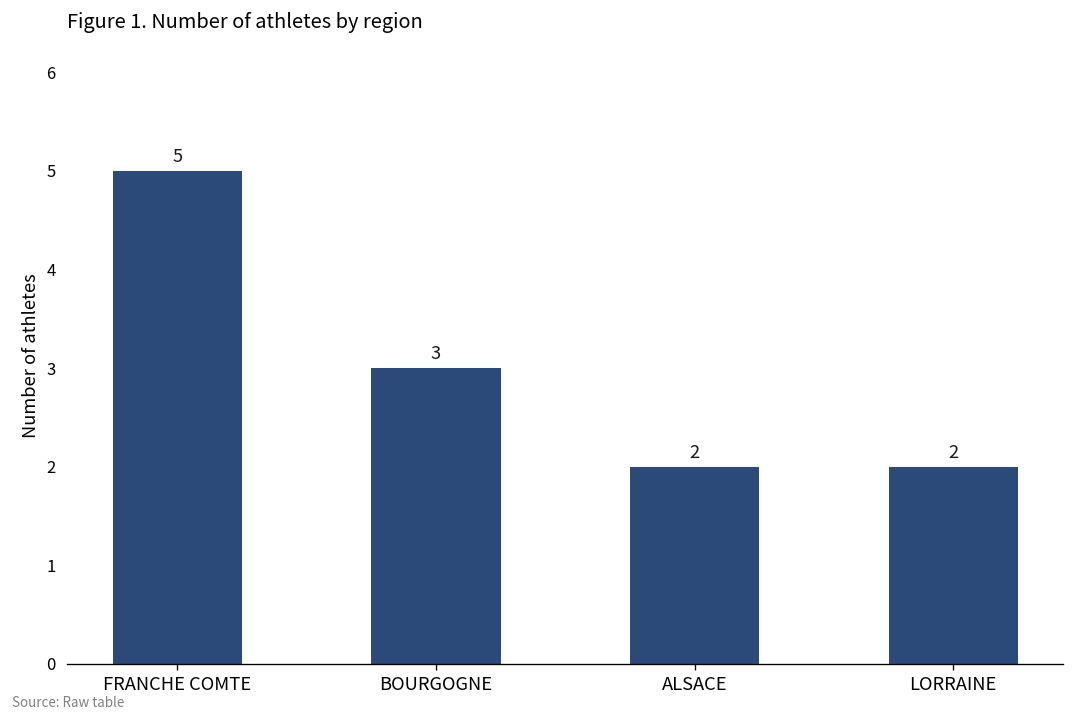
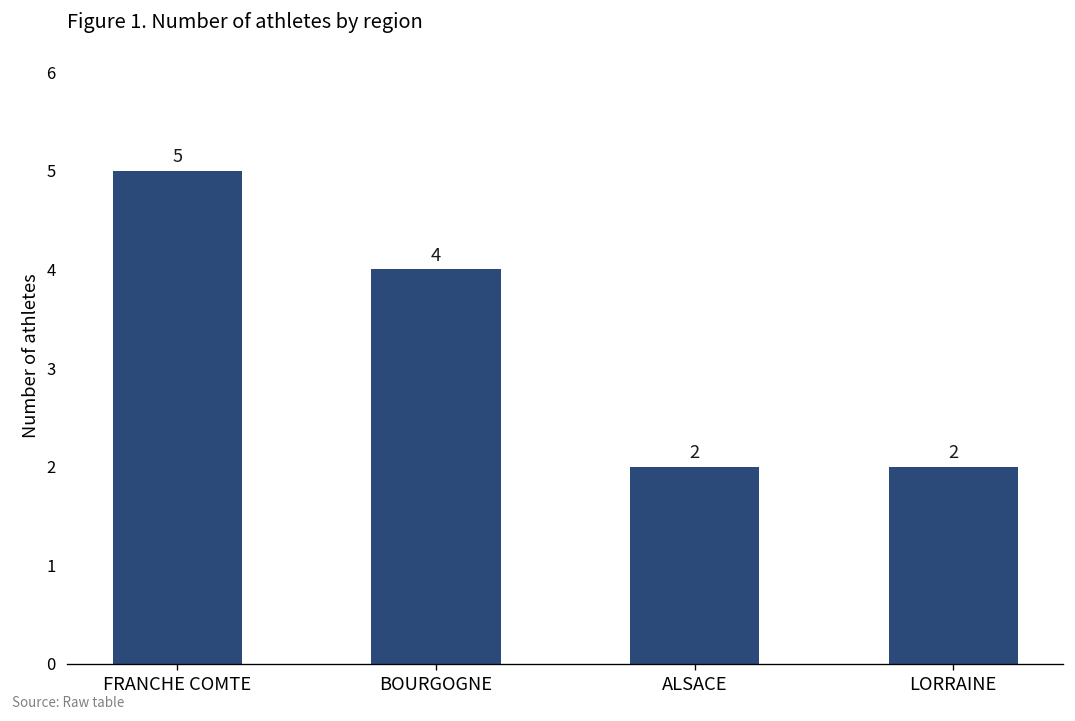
  {
    "FRANCHE COMTE": 5,
-   "BOURGOGNE": 3,
+   "BOURGOGNE": 4,
    "ALSACE": 2,
    "LORRAINE": 2
  }
